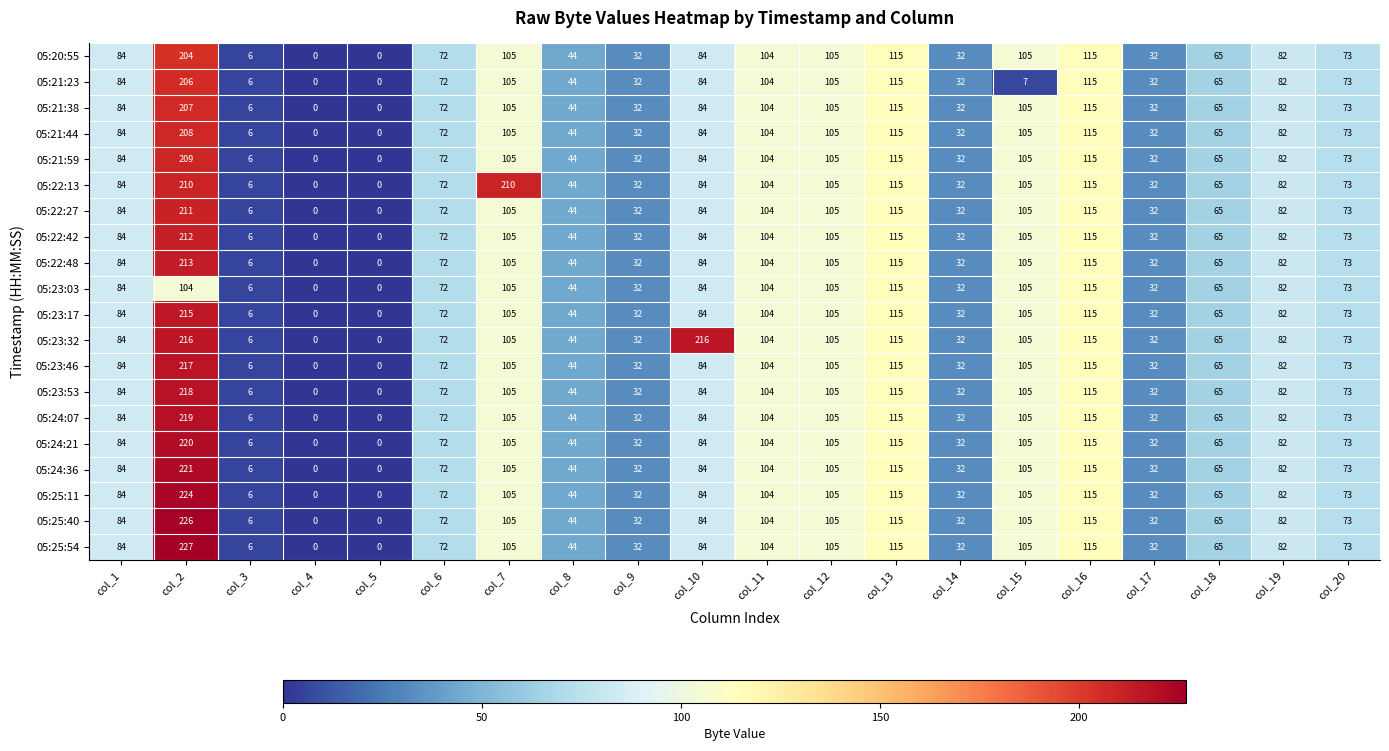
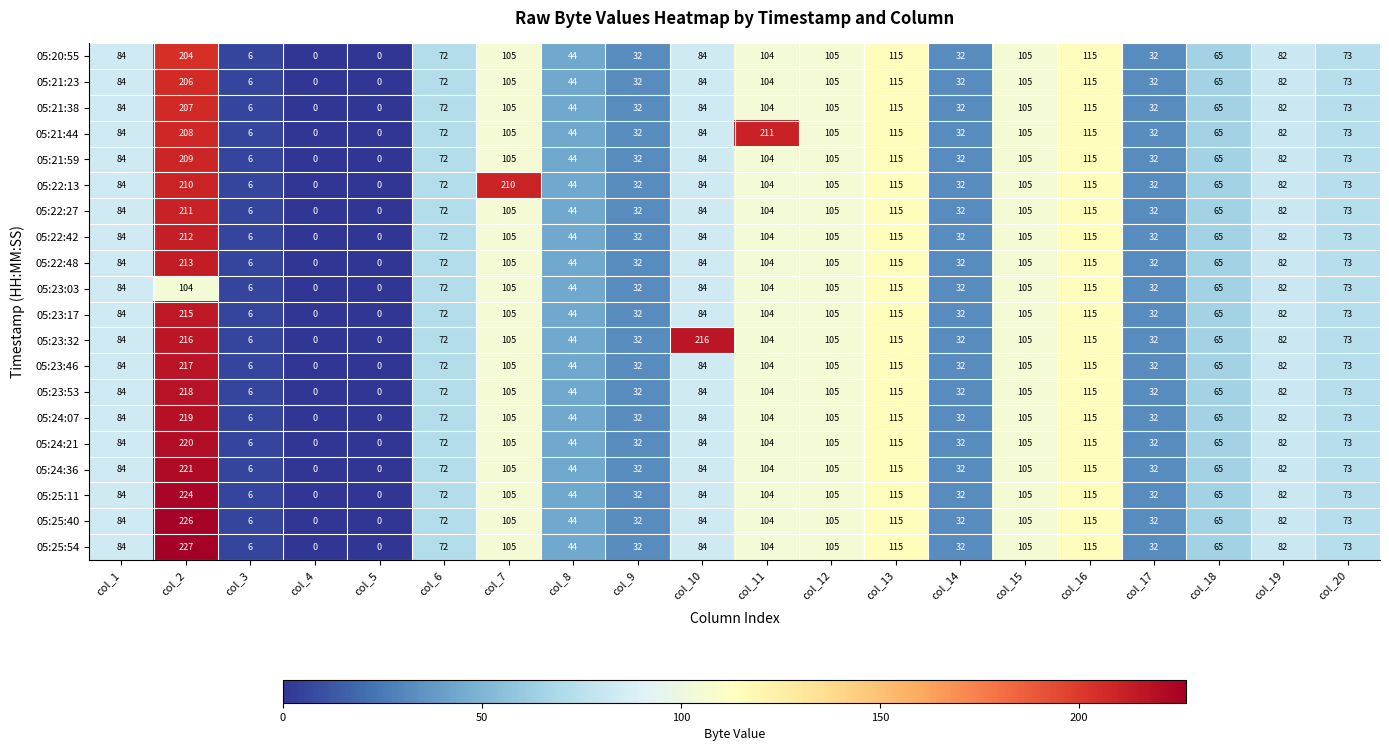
  {
    "05:21:23": {
      "col_1": 84,
      "col_2": 206,
      "col_3": 6,
      "col_4": 0,
      "col_5": 0,
      "col_6": 72,
      "col_7": 105,
      "col_8": 44,
      "col_9": 32,
      "col_10": 84,
      "col_11": 104,
      "col_12": 105,
      "col_13": 115,
      "col_14": 32,
-     "col_15": 7,
+     "col_15": 105,
      "col_16": 115,
      "col_17": 32,
      "col_18": 65,
      "col_19": 82,
      "col_20": 73
    },
    "05:21:44": {
      "col_1": 84,
      "col_2": 208,
      "col_3": 6,
      "col_4": 0,
      "col_5": 0,
      "col_6": 72,
      "col_7": 105,
      "col_8": 44,
      "col_9": 32,
      "col_10": 84,
-     "col_11": 104,
+     "col_11": 211,
      "col_12": 105,
      "col_13": 115,
      "col_14": 32,
      "col_15": 105,
      "col_16": 115,
      "col_17": 32,
      "col_18": 65,
      "col_19": 82,
      "col_20": 73
    }
  }
